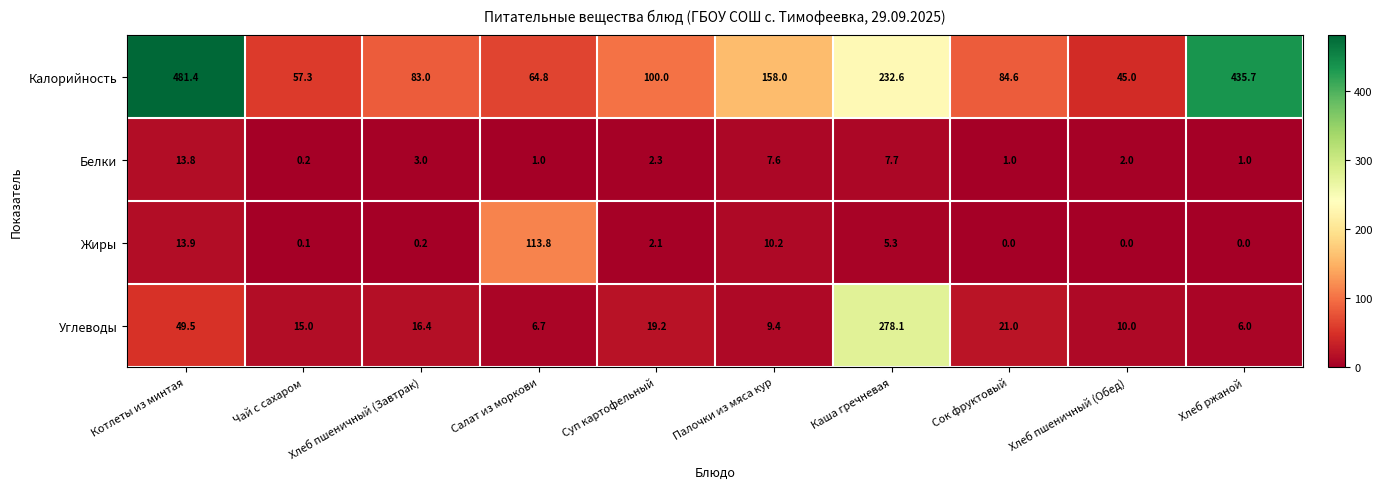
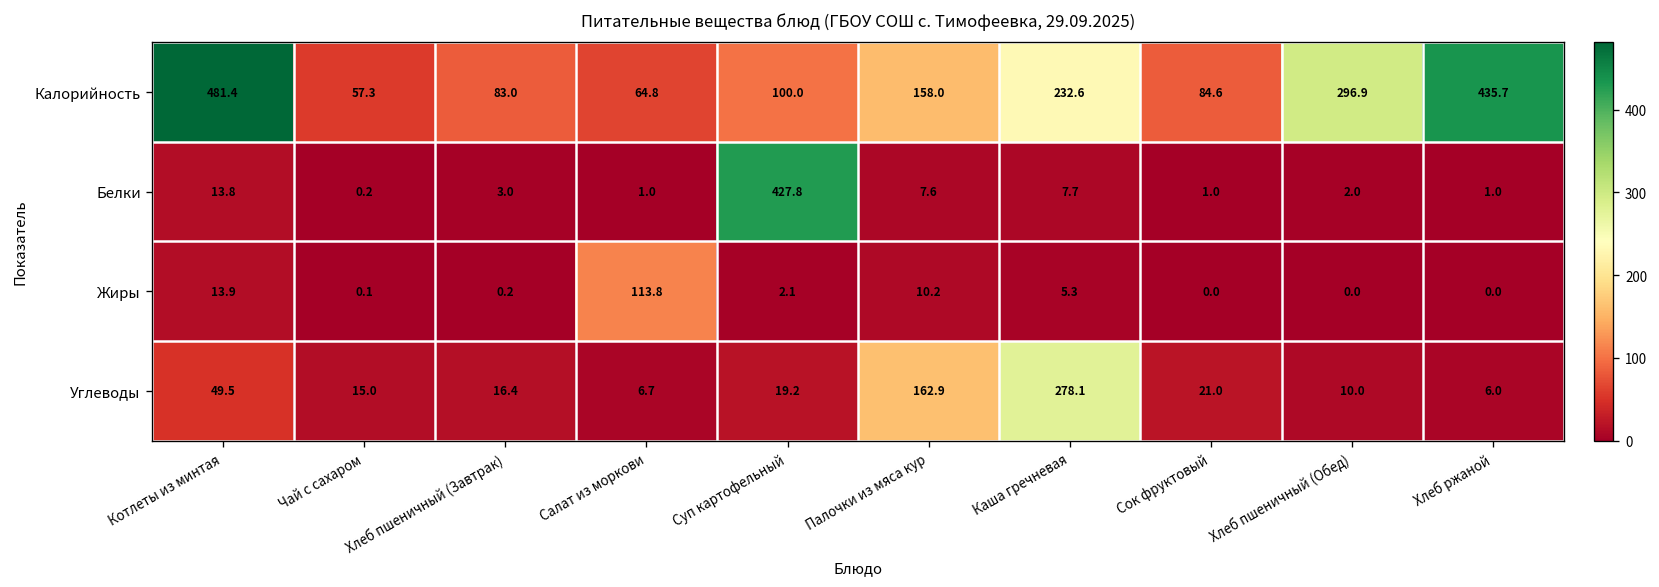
  {
    "Калорийность": {
      "Котлеты из минтая": 481.4,
      "Чай с сахаром": 57.3,
      "Хлеб пшеничный (Завтрак)": 83.0,
      "Салат из моркови": 64.8,
      "Суп картофельный": 100.0,
      "Палочки из мяса кур": 158.0,
      "Каша гречневая": 232.6,
      "Сок фруктовый": 84.6,
-     "Хлеб пшеничный (Обед)": 45.0,
+     "Хлеб пшеничный (Обед)": 296.9,
      "Хлеб ржаной": 435.7
    },
    "Белки": {
      "Котлеты из минтая": 13.8,
      "Чай с сахаром": 0.2,
      "Хлеб пшеничный (Завтрак)": 3.0,
      "Салат из моркови": 1.0,
-     "Суп картофельный": 2.3,
+     "Суп картофельный": 427.8,
      "Палочки из мяса кур": 7.6,
      "Каша гречневая": 7.7,
      "Сок фруктовый": 1.0,
      "Хлеб пшеничный (Обед)": 2.0,
      "Хлеб ржаной": 1.0
    },
    "Жиры": {
      "Котлеты из минтая": 13.9,
      "Чай с сахаром": 0.1,
      "Хлеб пшеничный (Завтрак)": 0.2,
      "Салат из моркови": 113.8,
      "Суп картофельный": 2.1,
      "Палочки из мяса кур": 10.2,
      "Каша гречневая": 5.3,
      "Сок фруктовый": 0.0,
      "Хлеб пшеничный (Обед)": 0.0,
      "Хлеб ржаной": 0.0
    },
    "Углеводы": {
      "Котлеты из минтая": 49.5,
      "Чай с сахаром": 15.0,
      "Хлеб пшеничный (Завтрак)": 16.4,
      "Салат из моркови": 6.7,
      "Суп картофельный": 19.2,
-     "Палочки из мяса кур": 9.4,
+     "Палочки из мяса кур": 162.9,
      "Каша гречневая": 278.1,
      "Сок фруктовый": 21.0,
      "Хлеб пшеничный (Обед)": 10.0,
      "Хлеб ржаной": 6.0
    }
  }
